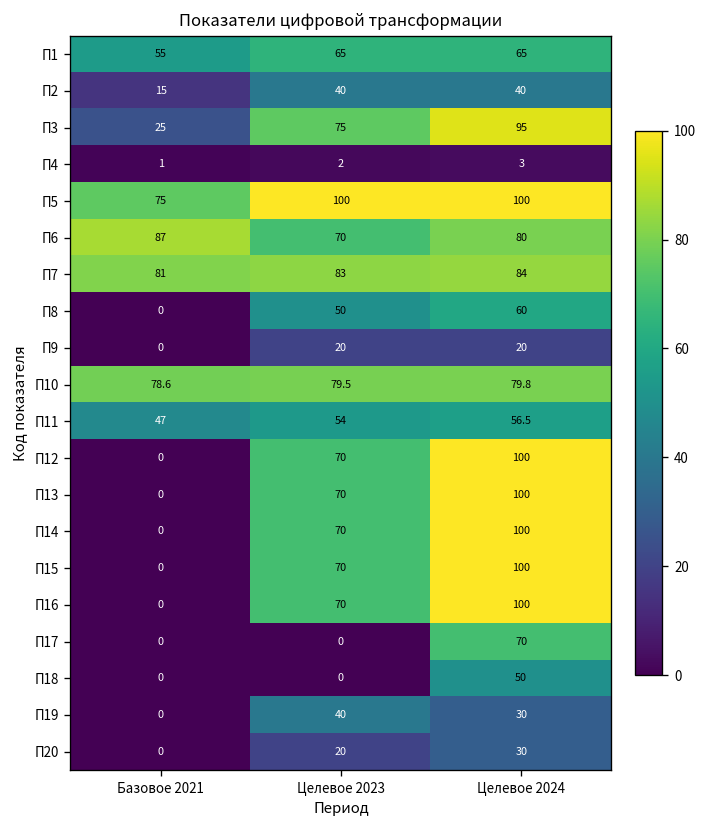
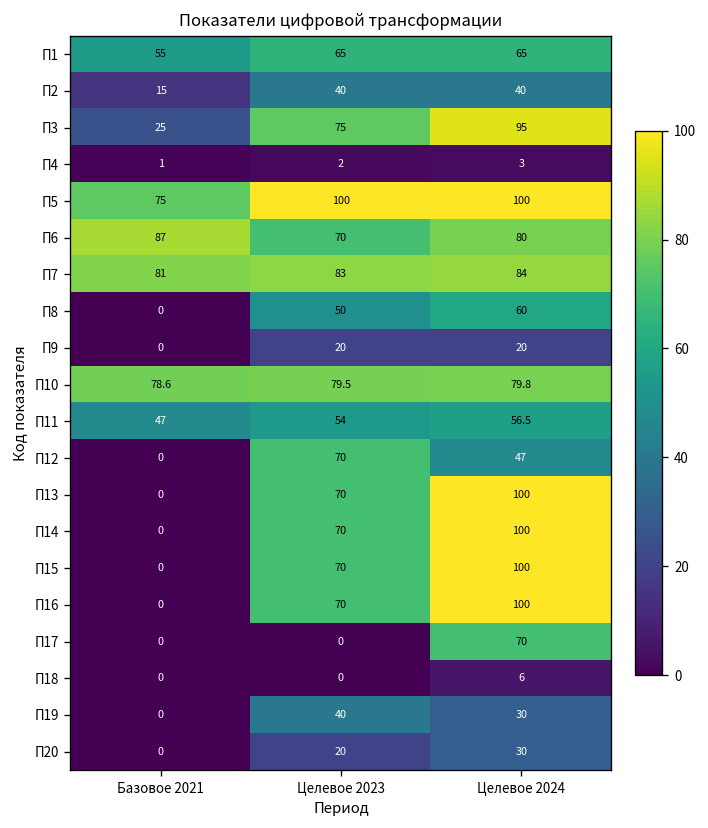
  {
    "П1": {
      "Базовое 2021": 55,
      "Целевое 2023": 65,
      "Целевое 2024": 65
    },
    "П2": {
      "Базовое 2021": 15,
      "Целевое 2023": 40,
      "Целевое 2024": 40
    },
    "П3": {
      "Базовое 2021": 25,
      "Целевое 2023": 75,
      "Целевое 2024": 95
    },
    "П4": {
      "Базовое 2021": 1,
      "Целевое 2023": 2,
      "Целевое 2024": 3
    },
    "П5": {
      "Базовое 2021": 75,
      "Целевое 2023": 100,
      "Целевое 2024": 100
    },
    "П6": {
      "Базовое 2021": 87,
      "Целевое 2023": 70,
      "Целевое 2024": 80
    },
    "П7": {
      "Базовое 2021": 81,
      "Целевое 2023": 83,
      "Целевое 2024": 84
    },
    "П8": {
      "Базовое 2021": 0,
      "Целевое 2023": 50,
      "Целевое 2024": 60
    },
    "П9": {
      "Базовое 2021": 0,
      "Целевое 2023": 20,
      "Целевое 2024": 20
    },
    "П10": {
      "Базовое 2021": 78.6,
      "Целевое 2023": 79.5,
      "Целевое 2024": 79.8
    },
    "П11": {
      "Базовое 2021": 47,
      "Целевое 2023": 54,
      "Целевое 2024": 56.5
    },
    "П12": {
      "Базовое 2021": 0,
      "Целевое 2023": 70,
-     "Целевое 2024": 100
+     "Целевое 2024": 47
    },
    "П13": {
      "Базовое 2021": 0,
      "Целевое 2023": 70,
      "Целевое 2024": 100
    },
    "П14": {
      "Базовое 2021": 0,
      "Целевое 2023": 70,
      "Целевое 2024": 100
    },
    "П15": {
      "Базовое 2021": 0,
      "Целевое 2023": 70,
      "Целевое 2024": 100
    },
    "П16": {
      "Базовое 2021": 0,
      "Целевое 2023": 70,
      "Целевое 2024": 100
    },
    "П17": {
      "Базовое 2021": 0,
      "Целевое 2023": 0,
      "Целевое 2024": 70
    },
    "П18": {
      "Базовое 2021": 0,
      "Целевое 2023": 0,
-     "Целевое 2024": 50
+     "Целевое 2024": 6
    },
    "П19": {
      "Базовое 2021": 0,
      "Целевое 2023": 40,
      "Целевое 2024": 30
    },
    "П20": {
      "Базовое 2021": 0,
      "Целевое 2023": 20,
      "Целевое 2024": 30
    }
  }
